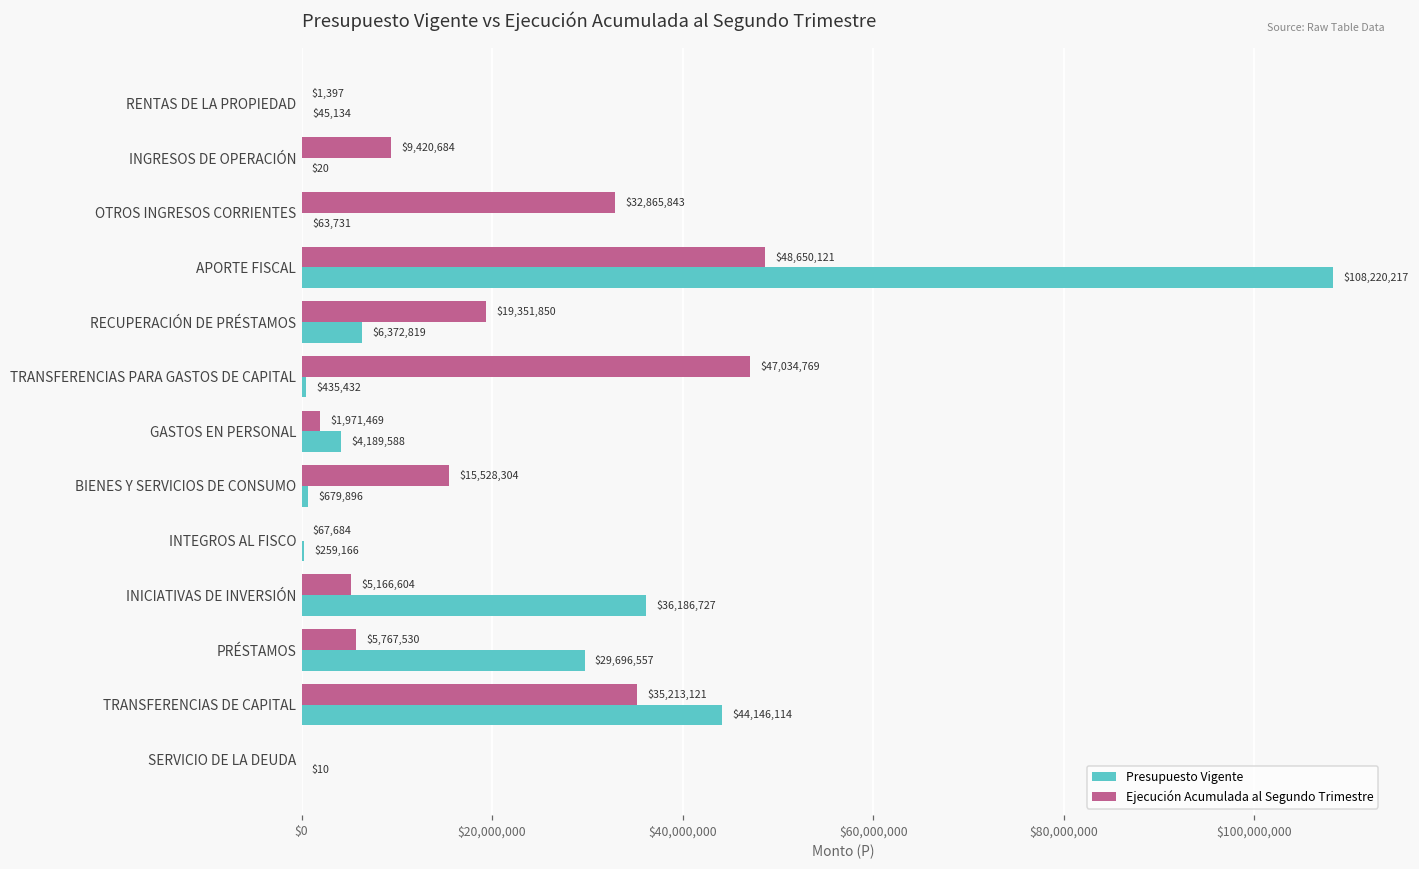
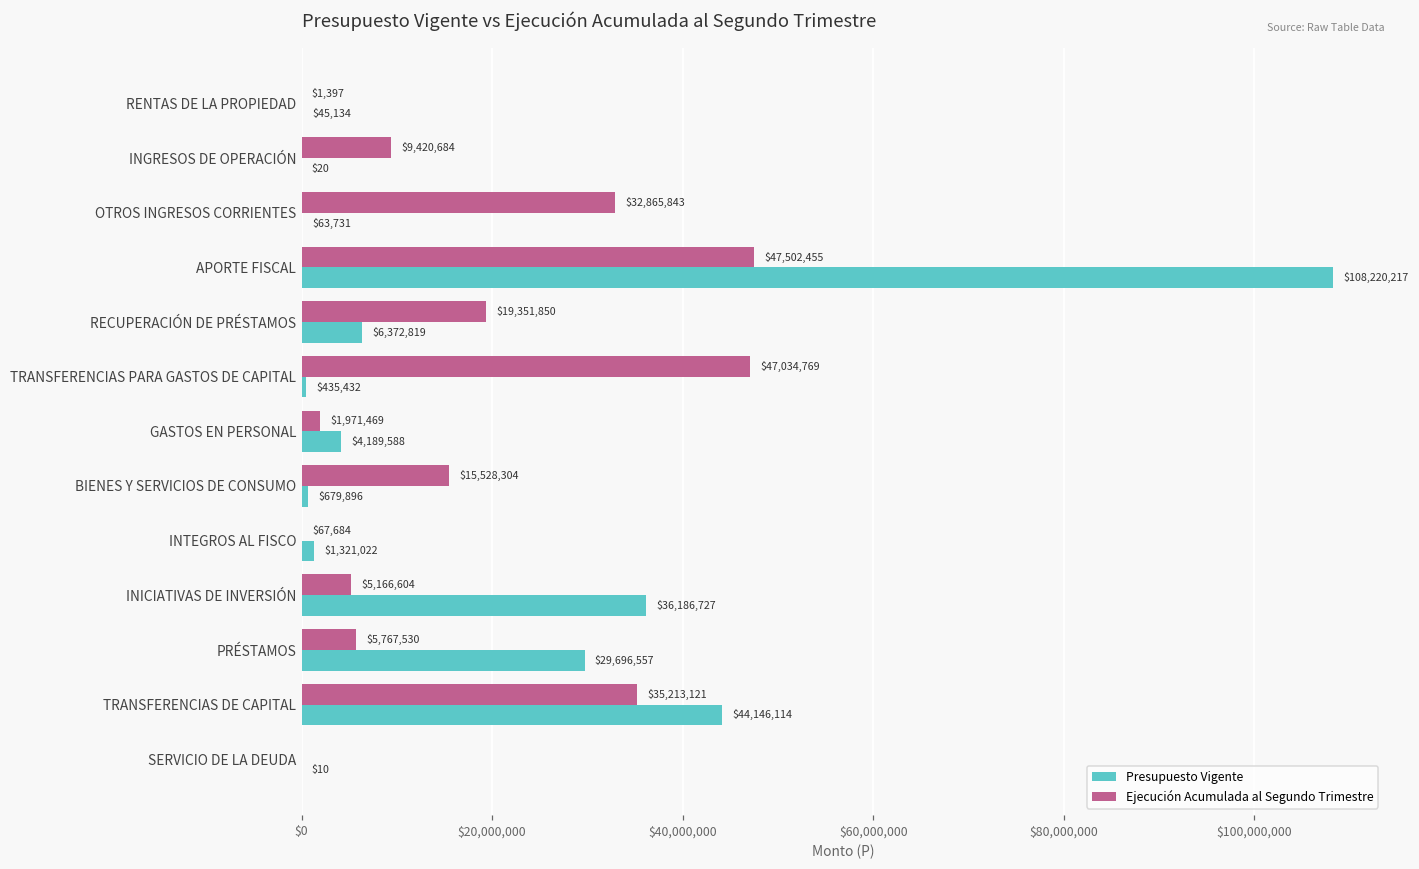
  {
    "Presupuesto Vigente": {
      "RENTAS DE LA PROPIEDAD": "$45,134",
      "INGRESOS DE OPERACIÓN": "$20",
      "OTROS INGRESOS CORRIENTES": "$63,731",
      "APORTE FISCAL": "$108,220,217",
      "RECUPERACIÓN DE PRÉSTAMOS": "$6,372,819",
      "TRANSFERENCIAS PARA GASTOS DE CAPITAL": "$435,432",
      "GASTOS EN PERSONAL": "$4,189,588",
      "BIENES Y SERVICIOS DE CONSUMO": "$679,896",
-     "INTEGROS AL FISCO": "$259,166",
+     "INTEGROS AL FISCO": "$1,321,022",
      "INICIATIVAS DE INVERSIÓN": "$36,186,727",
      "PRÉSTAMOS": "$29,696,557",
      "TRANSFERENCIAS DE CAPITAL": "$44,146,114",
      "SERVICIO DE LA DEUDA": "$10"
    },
    "Ejecución Acumulada al Segundo Trimestre": {
      "RENTAS DE LA PROPIEDAD": "$1,397",
      "INGRESOS DE OPERACIÓN": "$9,420,684",
      "OTROS INGRESOS CORRIENTES": "$32,865,843",
-     "APORTE FISCAL": "$48,650,121",
+     "APORTE FISCAL": "$47,502,455",
      "RECUPERACIÓN DE PRÉSTAMOS": "$19,351,850",
      "TRANSFERENCIAS PARA GASTOS DE CAPITAL": "$47,034,769",
      "GASTOS EN PERSONAL": "$1,971,469",
      "BIENES Y SERVICIOS DE CONSUMO": "$15,528,304",
      "INTEGROS AL FISCO": "$67,684",
      "INICIATIVAS DE INVERSIÓN": "$5,166,604",
      "PRÉSTAMOS": "$5,767,530",
      "TRANSFERENCIAS DE CAPITAL": "$35,213,121"
    }
  }
